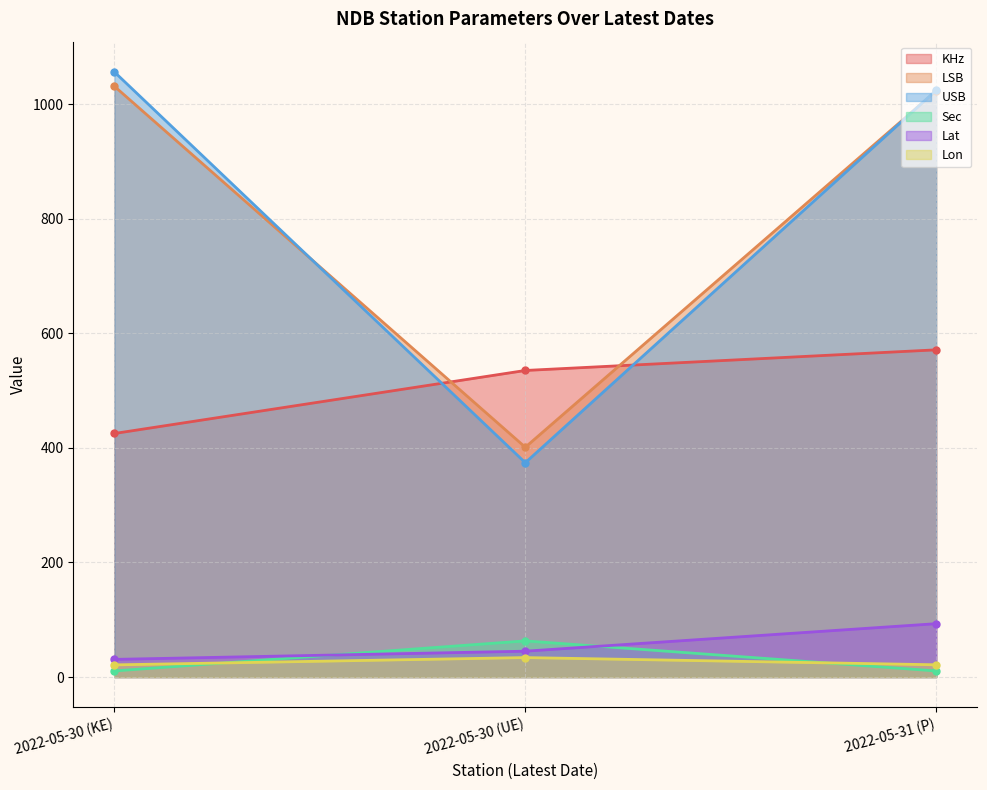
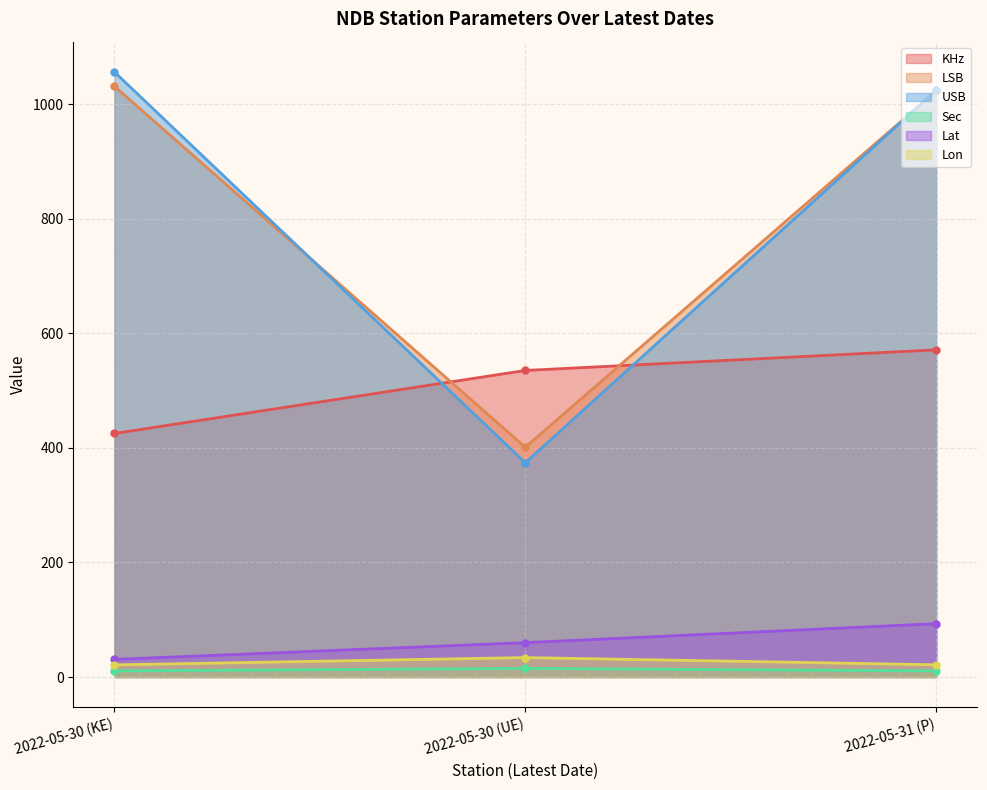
  {
    "USB": {
      "2022-05-30 (KE)": 1060,
      "2022-05-30 (UE)": 370
    },
    "Sec": {
      "2022-05-30 (KE)": 10,
-     "2022-05-30 (UE)": 60,
+     "2022-05-30 (UE)": 10,
      "2022-05-31 (P)": 10
    },
    "Lat": {
      "2022-05-30 (KE)": 30,
-     "2022-05-30 (UE)": 50,
+     "2022-05-30 (UE)": 60,
      "2022-05-31 (P)": 90
    }
  }
